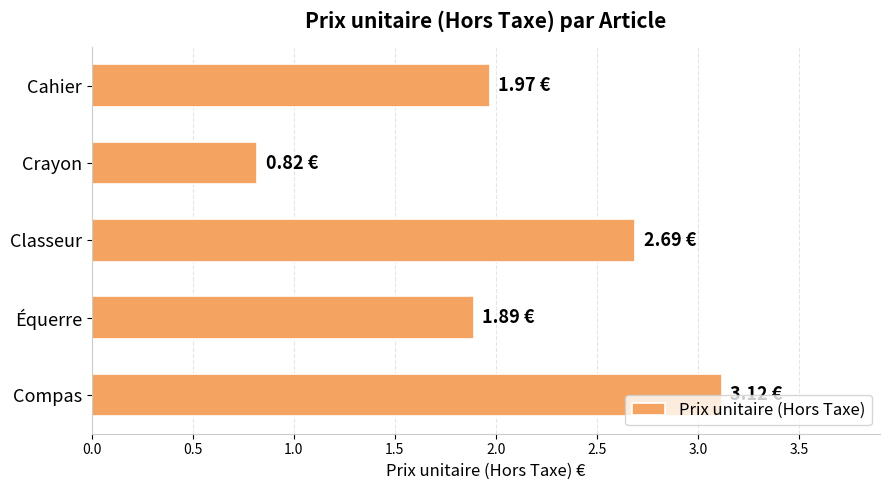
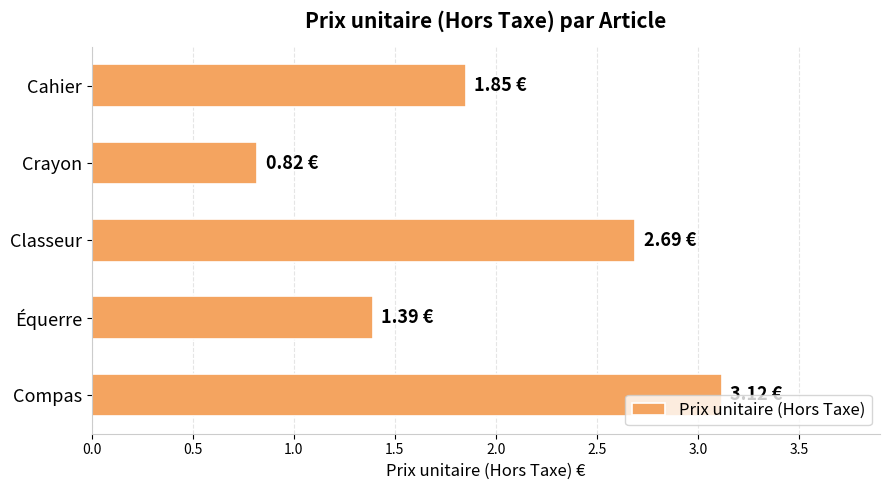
  {
-   "Cahier": 1.97,
+   "Cahier": 1.85,
    "Crayon": 0.82,
    "Classeur": 2.69,
-   "Équerre": 1.89
+   "Équerre": 1.39
  }
